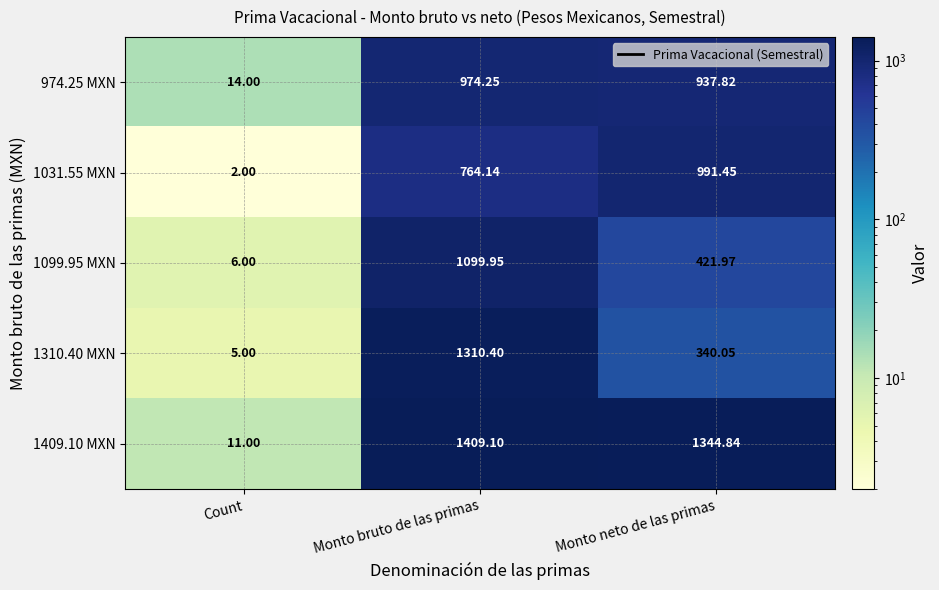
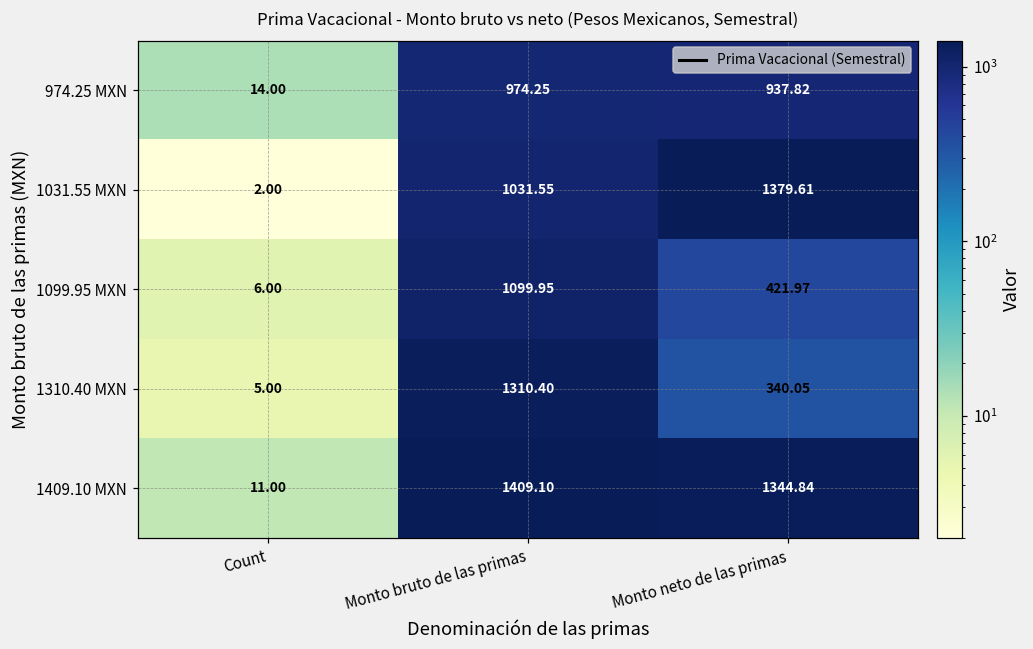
  {
    "974.25 MXN": {
      "Count": 14.00,
      "Monto bruto de las primas": 974.25,
      "Monto neto de las primas": 937.82
    },
    "1031.55 MXN": {
      "Count": 2.00,
-     "Monto bruto de las primas": 764.14,
-     "Monto neto de las primas": 991.45
+     "Monto bruto de las primas": 1031.55,
+     "Monto neto de las primas": 1379.61
    },
    "1099.95 MXN": {
      "Count": 6.00,
      "Monto bruto de las primas": 1099.95,
      "Monto neto de las primas": 421.97
    },
    "1310.40 MXN": {
      "Count": 5.00,
      "Monto bruto de las primas": 1310.40,
      "Monto neto de las primas": 340.05
    },
    "1409.10 MXN": {
      "Count": 11.00,
      "Monto bruto de las primas": 1409.10,
      "Monto neto de las primas": 1344.84
    }
  }
